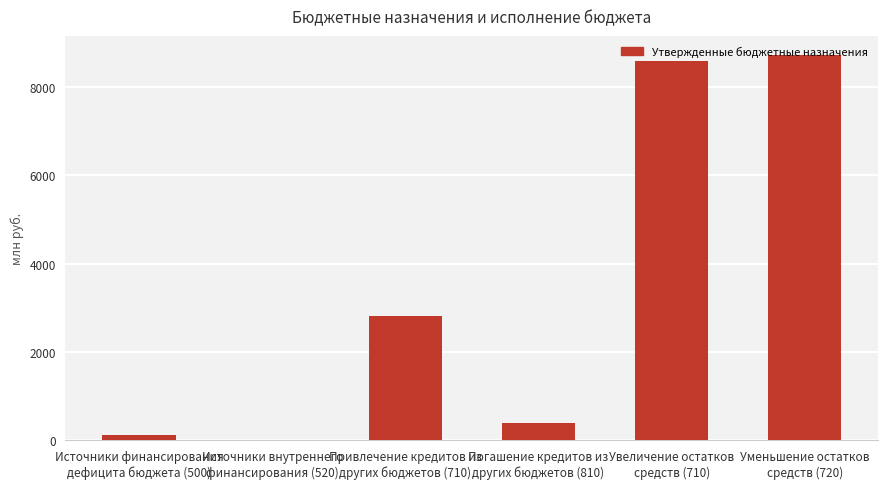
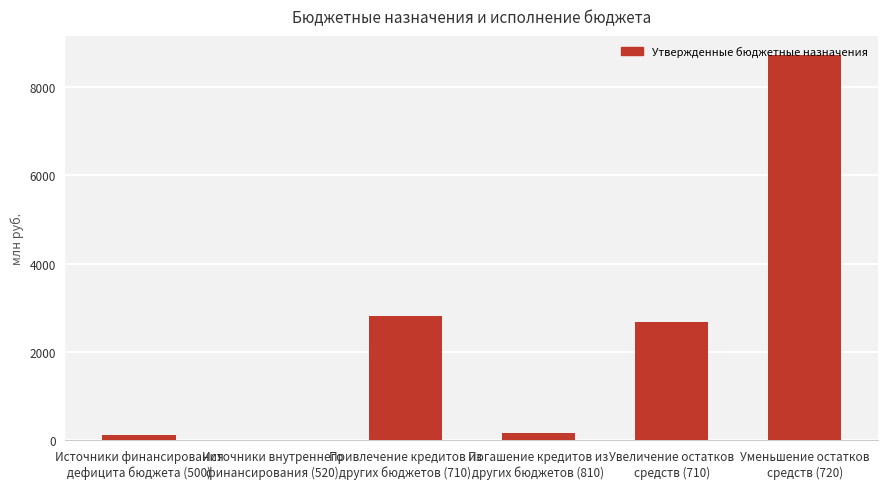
  {
    "Источники финансирования дефицита бюджета (500)": 100,
    "Привлечение кредитов из других бюджетов (710)": 2800,
-   "Погашение кредитов из других бюджетов (810)": 400,
-   "Увеличение остатков средств (710)": 8600,
+   "Погашение кредитов из других бюджетов (810)": 200,
+   "Увеличение остатков средств (710)": 2700,
    "Уменьшение остатков средств (720)": 8700
  }
